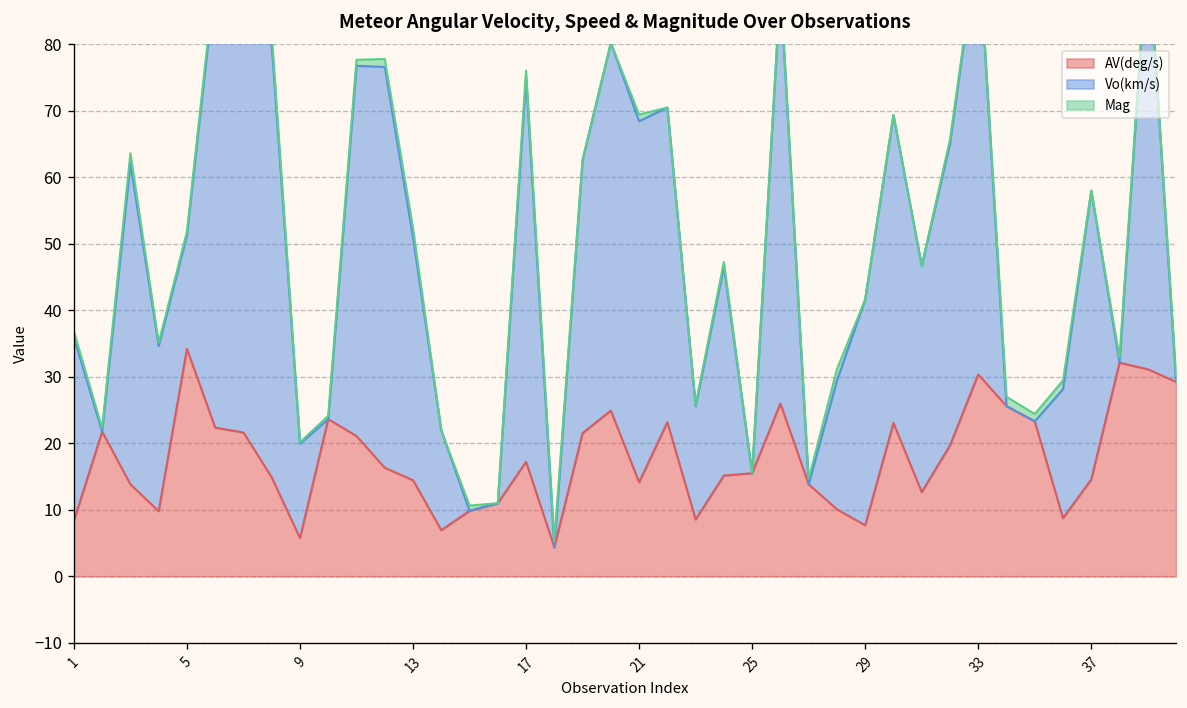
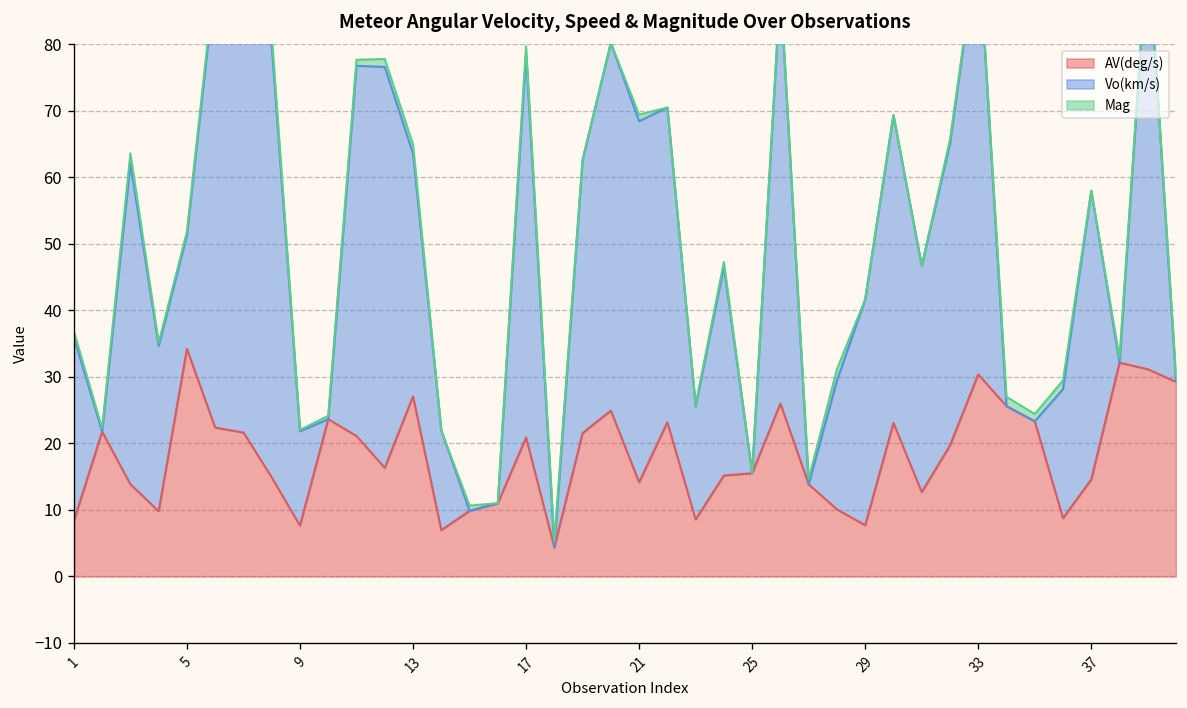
  {
    "AV(deg/s)": {
      "1": 8,
      "5": 34,
-     "9": 6,
-     "13": 14,
-     "17": 17,
+     "9": 8,
+     "13": 27,
+     "17": 21,
      "21": 14,
      "29": 8,
      "33": 30,
      "37": 15
    },
    "Vo(km/s)": {
      "1": 28,
      "5": 17,
      "13": 36,
      "17": 58,
      "21": 54
    },
    "Mag": {
      "1": 1,
      "5": 1,
      "13": 1,
      "17": 1,
      "21": 1
    }
  }
